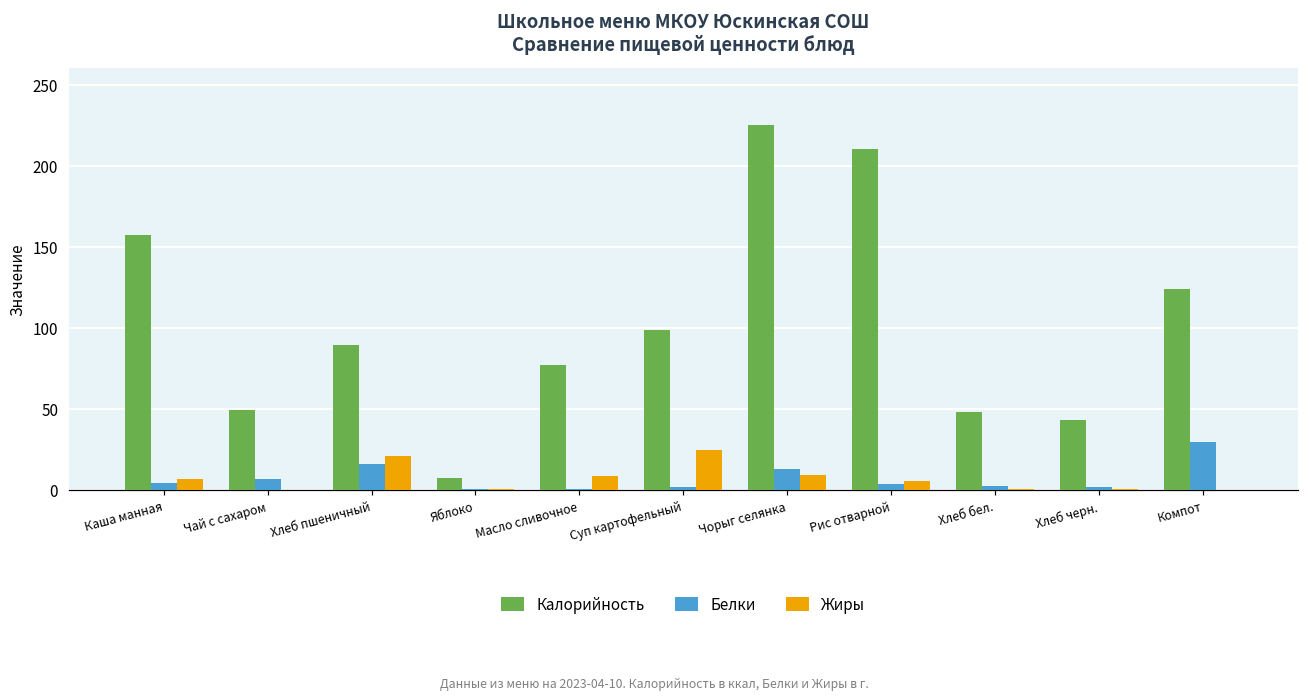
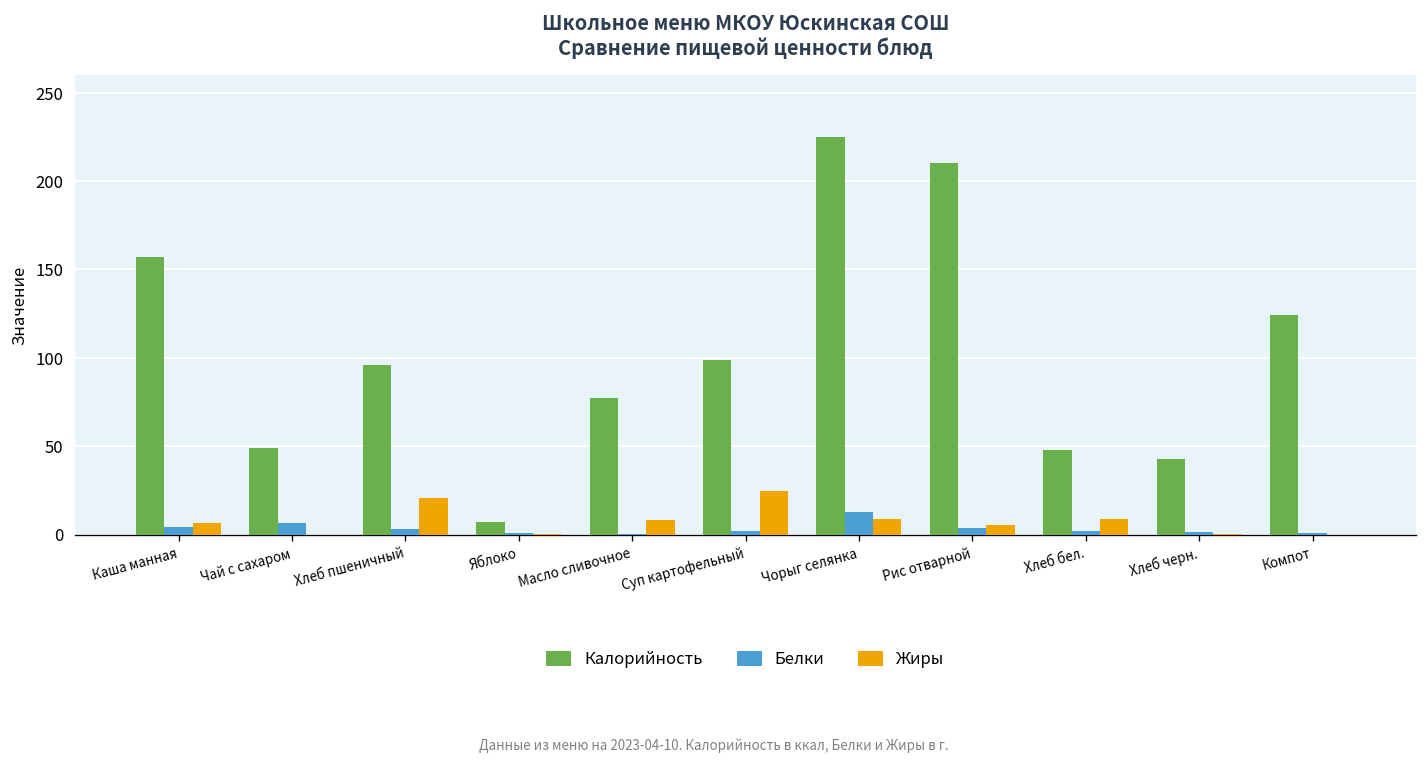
  {
    "Калорийность": {
      "Каша манная": 157,
      "Чай с сахаром": 49,
-     "Хлеб пшеничный": 89,
+     "Хлеб пшеничный": 96,
      "Яблоко": 7,
      "Масло сливочное": 77,
      "Суп картофельный": 99,
      "Чорыг селянка": 225,
      "Рис отварной": 210,
      "Хлеб бел.": 48,
      "Хлеб черн.": 43,
      "Компот": 124
    },
    "Белки": {
      "Каша манная": 4,
      "Чай с сахаром": 6,
-     "Хлеб пшеничный": 16,
+     "Хлеб пшеничный": 3,
      "Суп картофельный": 2,
      "Чорыг селянка": 13,
      "Рис отварной": 4,
      "Хлеб бел.": 2,
-     "Компот": 29
+     "Компот": 1
    },
    "Жиры": {
      "Каша манная": 6,
      "Чай с сахаром": 0,
      "Хлеб пшеничный": 21,
      "Масло сливочное": 8,
      "Суп картофельный": 25,
      "Чорыг селянка": 9,
      "Рис отварной": 5,
-     "Хлеб бел.": 0,
+     "Хлеб бел.": 9,
      "Компот": 0
    }
  }
